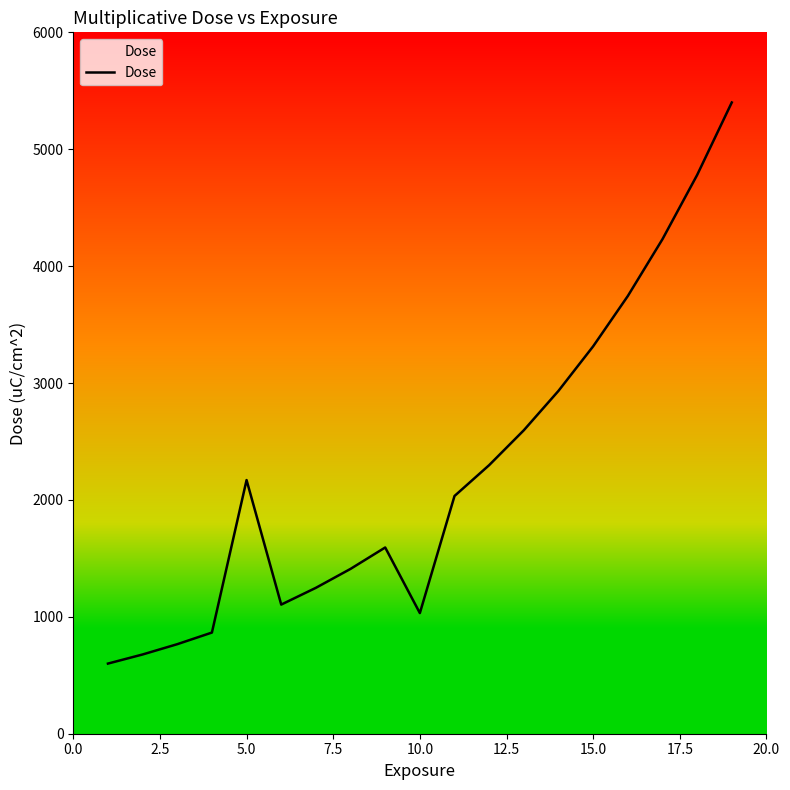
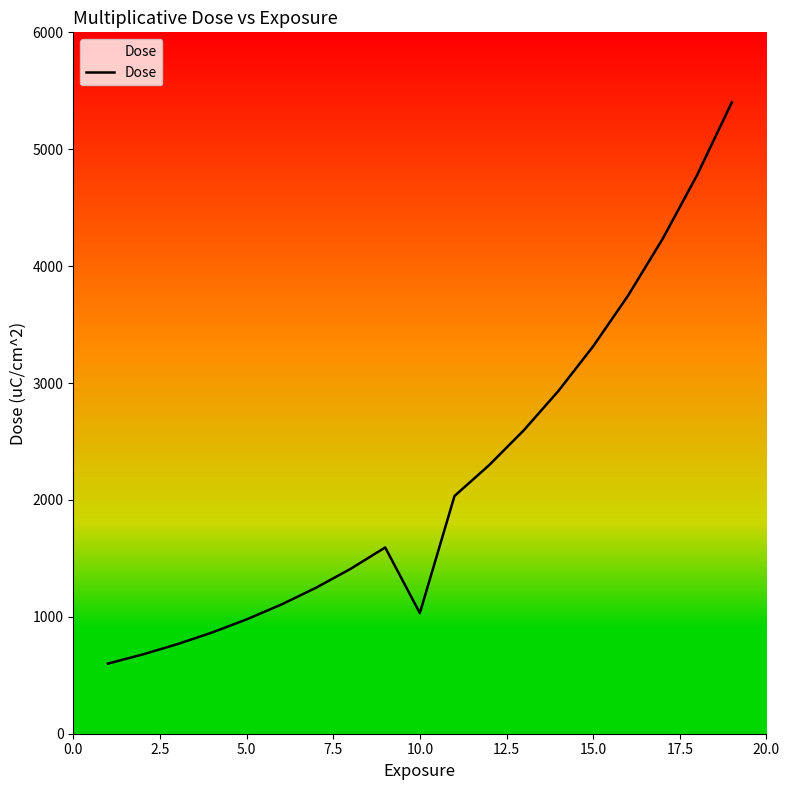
  {
-   "5.0": 2170,
+   "5.0": 980,
    "10.0": 1030,
    "15.0": 3310
  }
